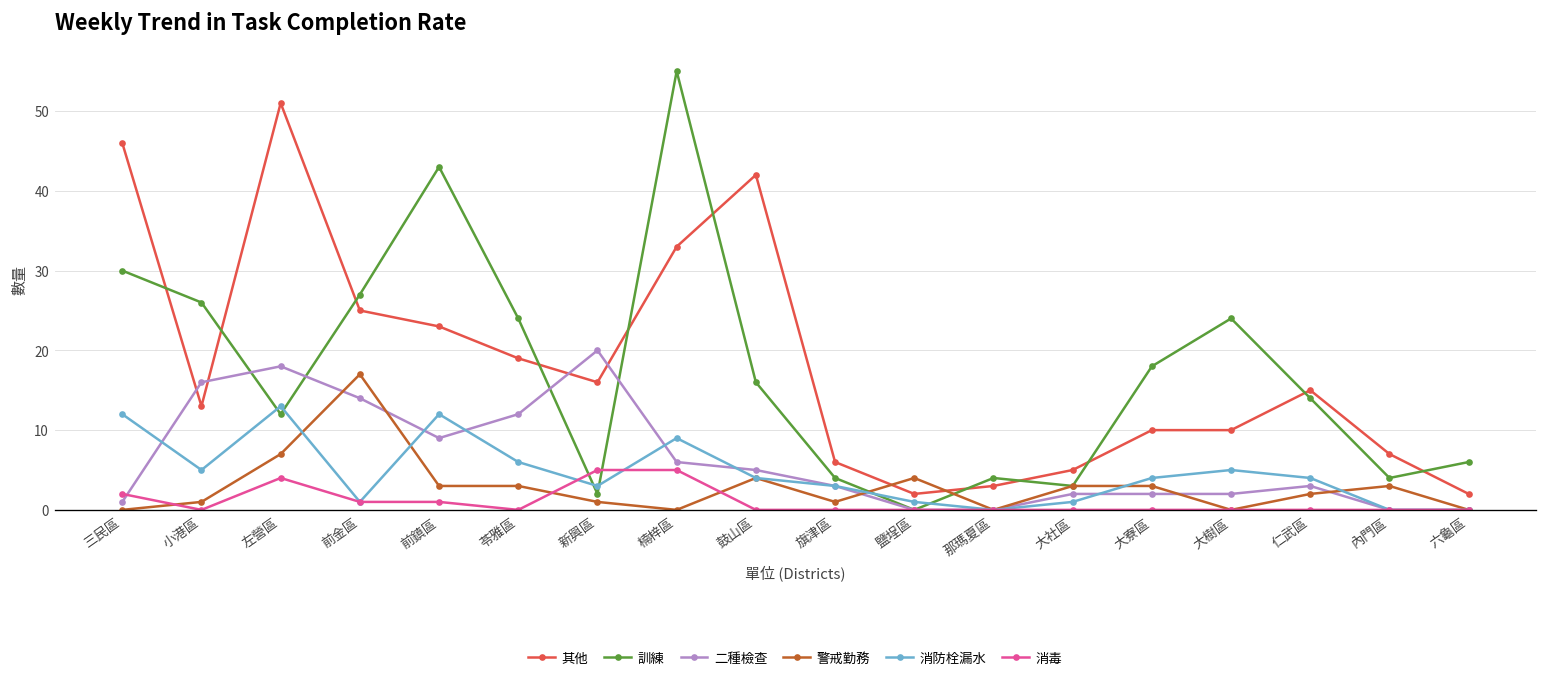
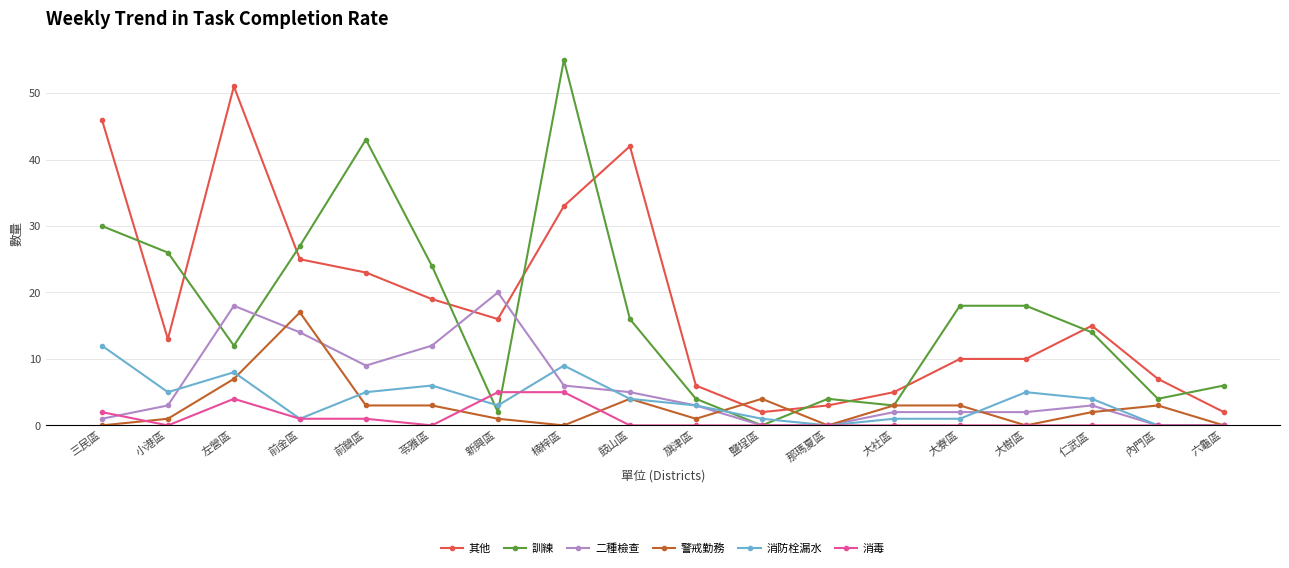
  {
    "訓練": {
      "三民區": 30,
      "小港區": 26,
      "左營區": 12,
      "前金區": 27,
      "前鎮區": 43,
      "苓雅區": 24,
      "新興區": 2,
      "楠梓區": 55,
      "鼓山區": 16,
      "旗津區": 4,
      "那瑪夏區": 4,
      "大寮區": 18,
-     "大樹區": 24,
+     "大樹區": 18,
      "仁武區": 14,
      "內門區": 4,
      "六龜區": 6
    },
    "二種檢查": {
      "三民區": 1,
-     "小港區": 16,
+     "小港區": 3,
      "左營區": 18,
      "前金區": 14,
      "前鎮區": 9,
      "苓雅區": 12,
      "新興區": 20,
      "楠梓區": 6,
      "鼓山區": 5,
      "大社區": 2,
      "大寮區": 2,
      "大樹區": 2,
      "仁武區": 3
    },
    "消防栓漏水": {
      "三民區": 12,
      "小港區": 5,
-     "左營區": 13,
-     "前鎮區": 12,
+     "左營區": 8,
+     "前鎮區": 5,
      "苓雅區": 6,
      "新興區": 3,
      "楠梓區": 9,
      "鹽埕區": 1,
      "大社區": 1,
-     "大寮區": 4,
+     "大寮區": 1,
      "大樹區": 5,
      "仁武區": 4
    },
    "消毒": {
      "三民區": 2,
      "小港區": 0,
      "左營區": 4,
      "前鎮區": 1,
      "苓雅區": 0,
      "新興區": 5,
      "楠梓區": 5,
      "鼓山區": 0,
      "旗津區": 0,
      "大社區": 0,
      "大寮區": 0,
      "仁武區": 0
    }
  }
